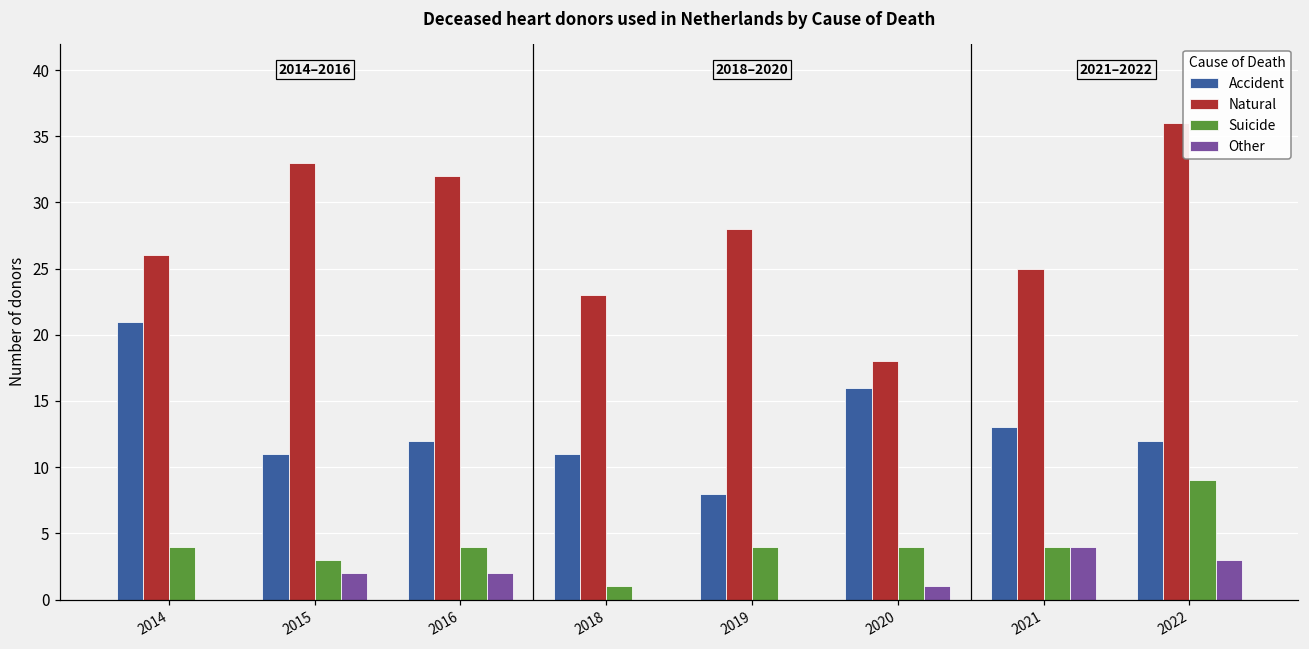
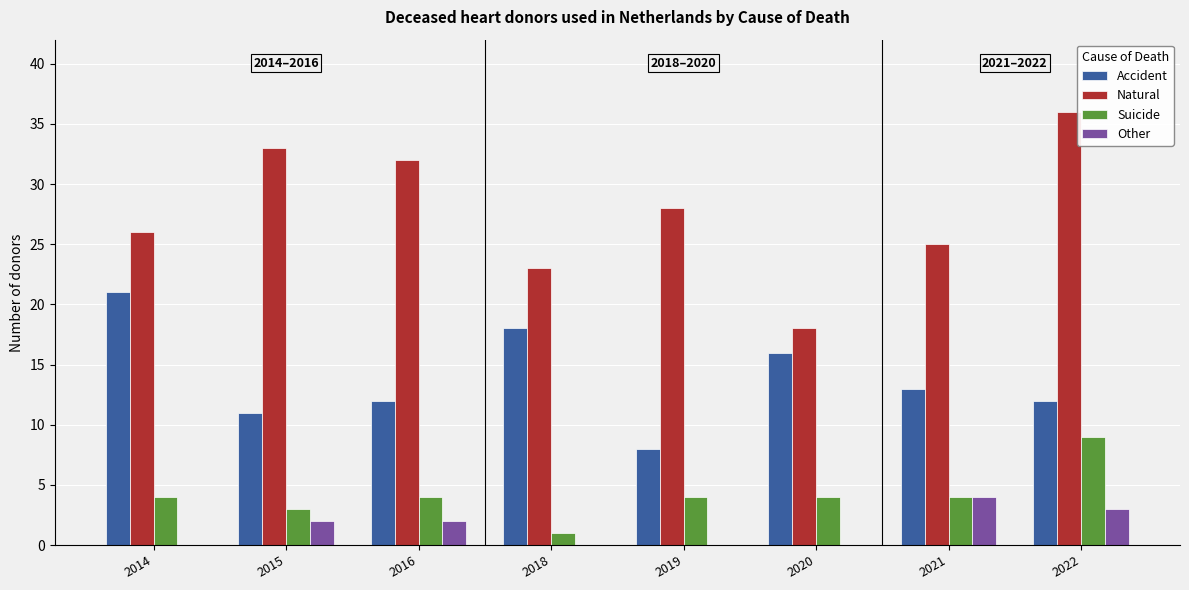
  {
    "Accident": {
      "2014": 21,
      "2015": 11,
      "2016": 12,
-     "2018": 11,
+     "2018": 18,
      "2019": 8,
      "2020": 16,
      "2021": 13,
      "2022": 12
    },
    "Natural": {
      "2014": 26,
      "2015": 33,
      "2016": 32,
      "2018": 23,
      "2019": 28,
      "2020": 18,
      "2021": 25,
      "2022": 36
    },
    "Suicide": {
      "2014": 4,
      "2015": 3,
      "2016": 4,
      "2018": 1,
      "2019": 4,
      "2020": 4,
      "2021": 4,
      "2022": 9
    },
    "Other": {
      "2014": 0,
      "2015": 2,
      "2016": 2,
      "2018": 0,
      "2019": 0,
-     "2020": 1,
+     "2020": 0,
      "2021": 4,
      "2022": 3
    }
  }
